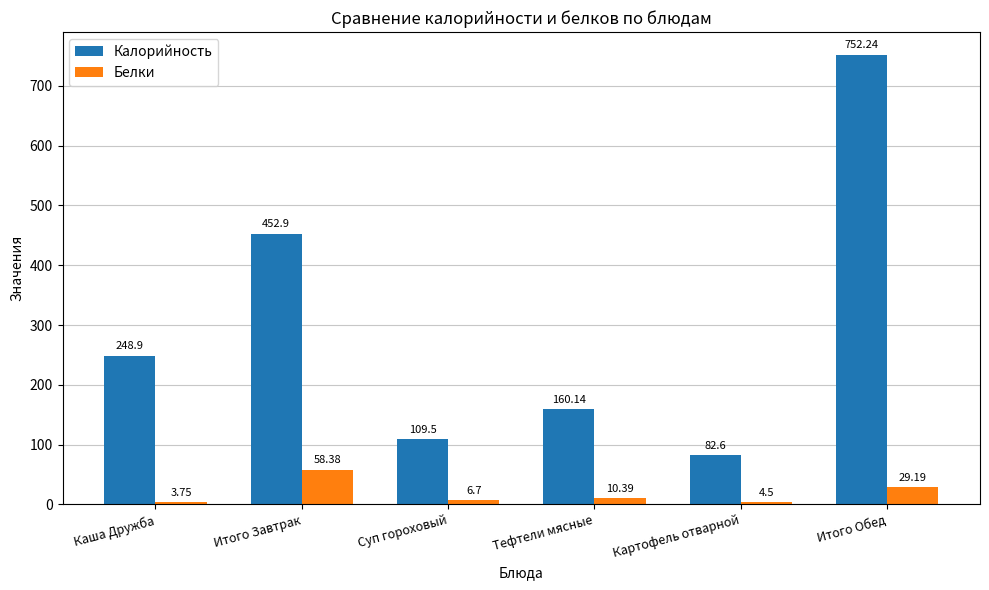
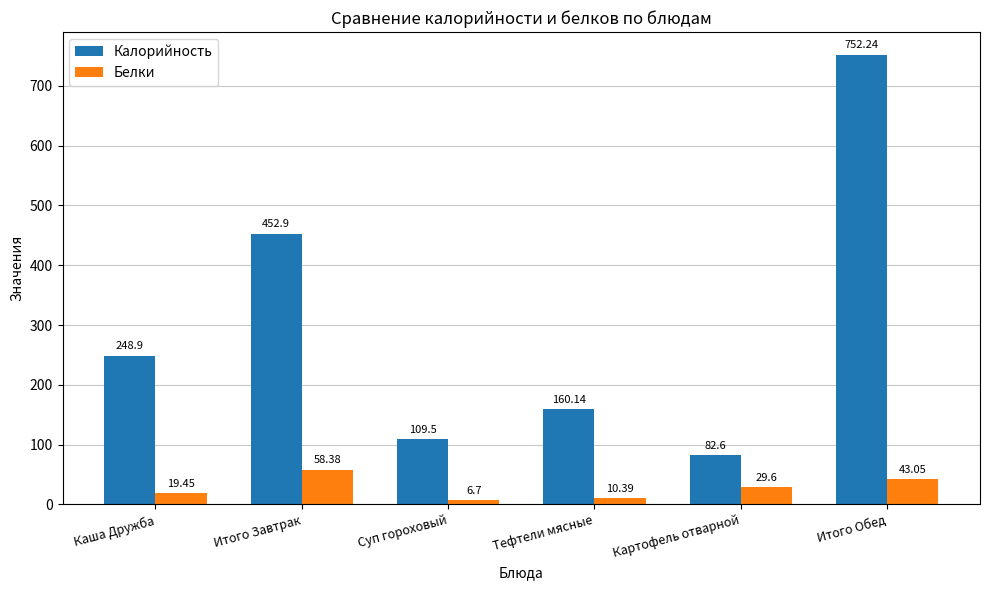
  {
    "Калорийность": {
      "Каша Дружба": 248.9,
      "Итого Завтрак": 452.9,
      "Суп гороховый": 109.5,
      "Тефтели мясные": 160.14,
      "Картофель отварной": 82.6,
      "Итого Обед": 752.24
    },
    "Белки": {
-     "Каша Дружба": 3.75,
+     "Каша Дружба": 19.45,
      "Итого Завтрак": 58.38,
      "Суп гороховый": 6.7,
      "Тефтели мясные": 10.39,
-     "Картофель отварной": 4.5,
-     "Итого Обед": 29.19
+     "Картофель отварной": 29.6,
+     "Итого Обед": 43.05
    }
  }
